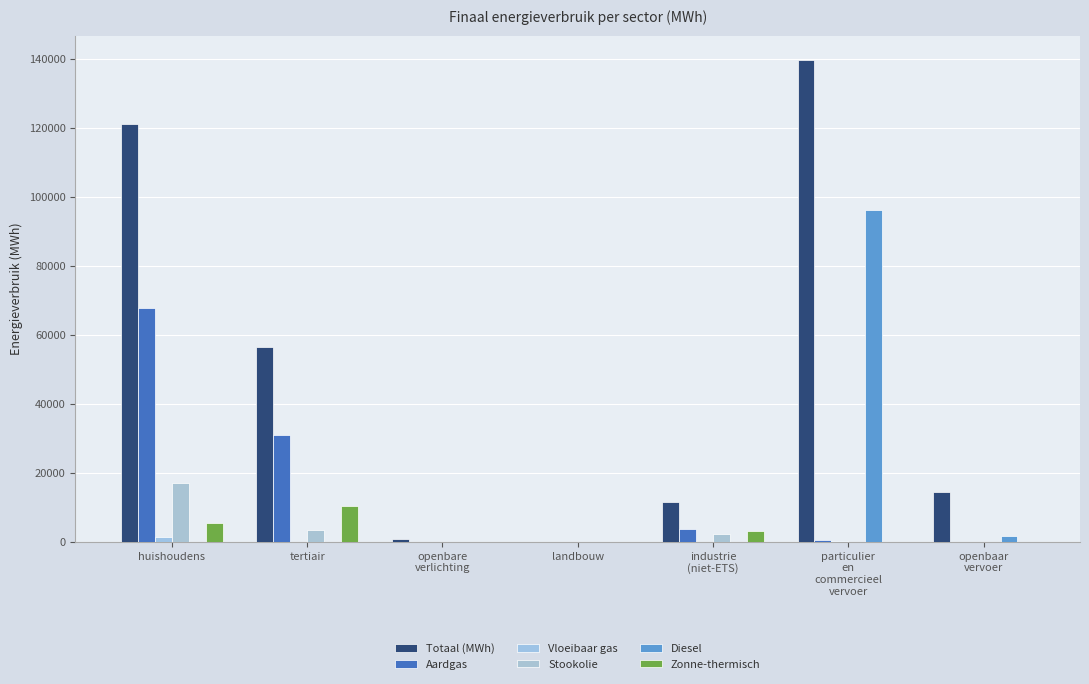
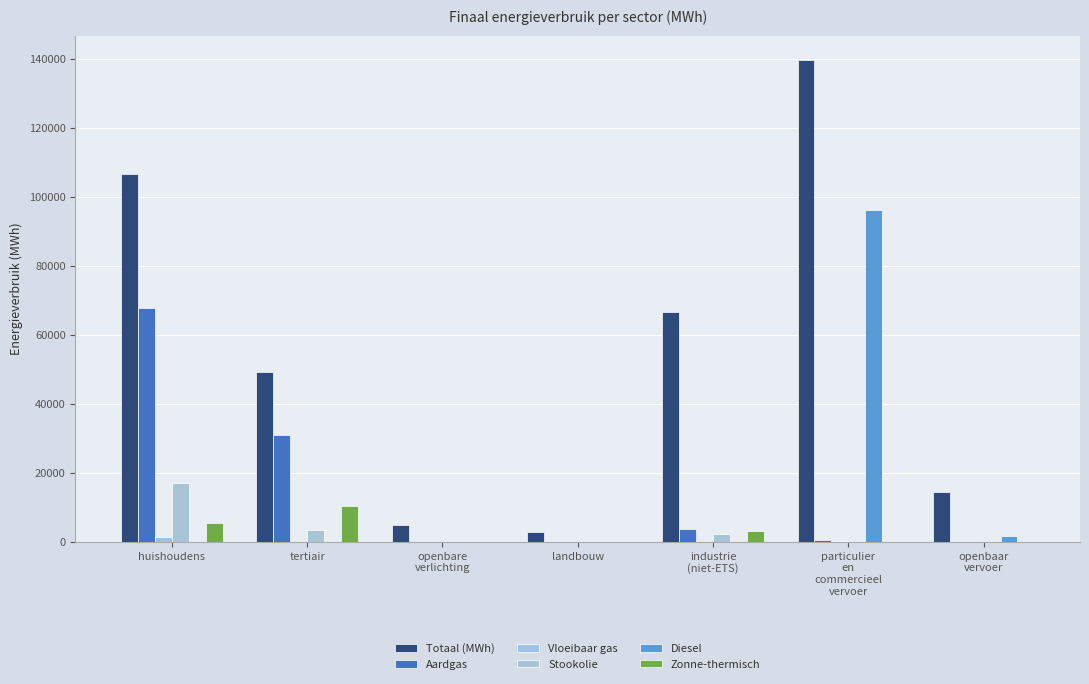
  {
    "Totaal (MWh)": {
-     "huishoudens": 121000,
-     "tertiair": 57000,
-     "openbare verlichting": 1000,
-     "landbouw": 0,
-     "industrie (niet-ETS)": 12000,
+     "huishoudens": 107000,
+     "tertiair": 49000,
+     "openbare verlichting": 5000,
+     "landbouw": 3000,
+     "industrie (niet-ETS)": 67000,
      "particulier en commercieel vervoer": 140000,
      "openbaar vervoer": 15000
    },
    "Zonne-thermisch": {
      "huishoudens": 5000,
      "tertiair": 10000,
      "openbare verlichting": 0,
      "landbouw": 0,
      "industrie (niet-ETS)": 3000,
      "particulier en commercieel vervoer": 0,
      "openbaar vervoer": 0
    }
  }
